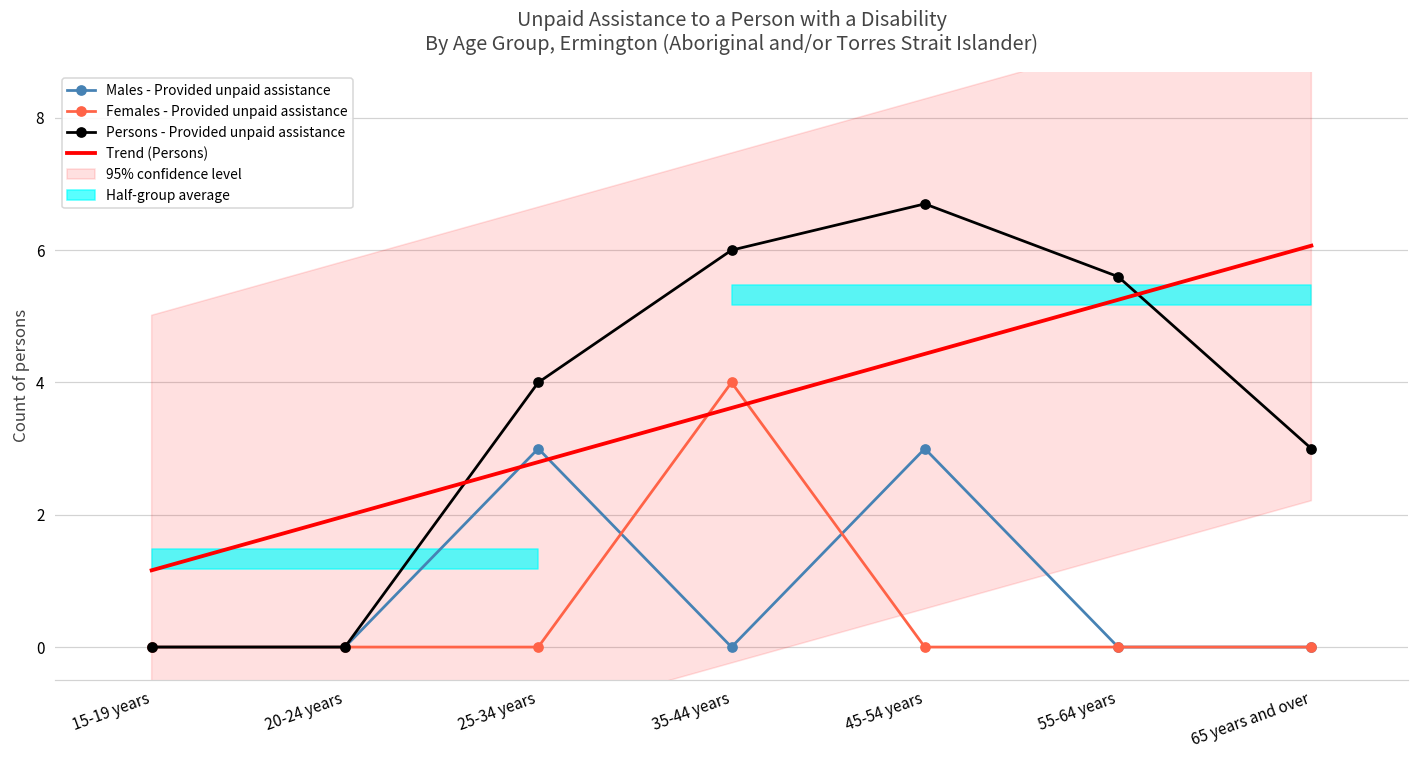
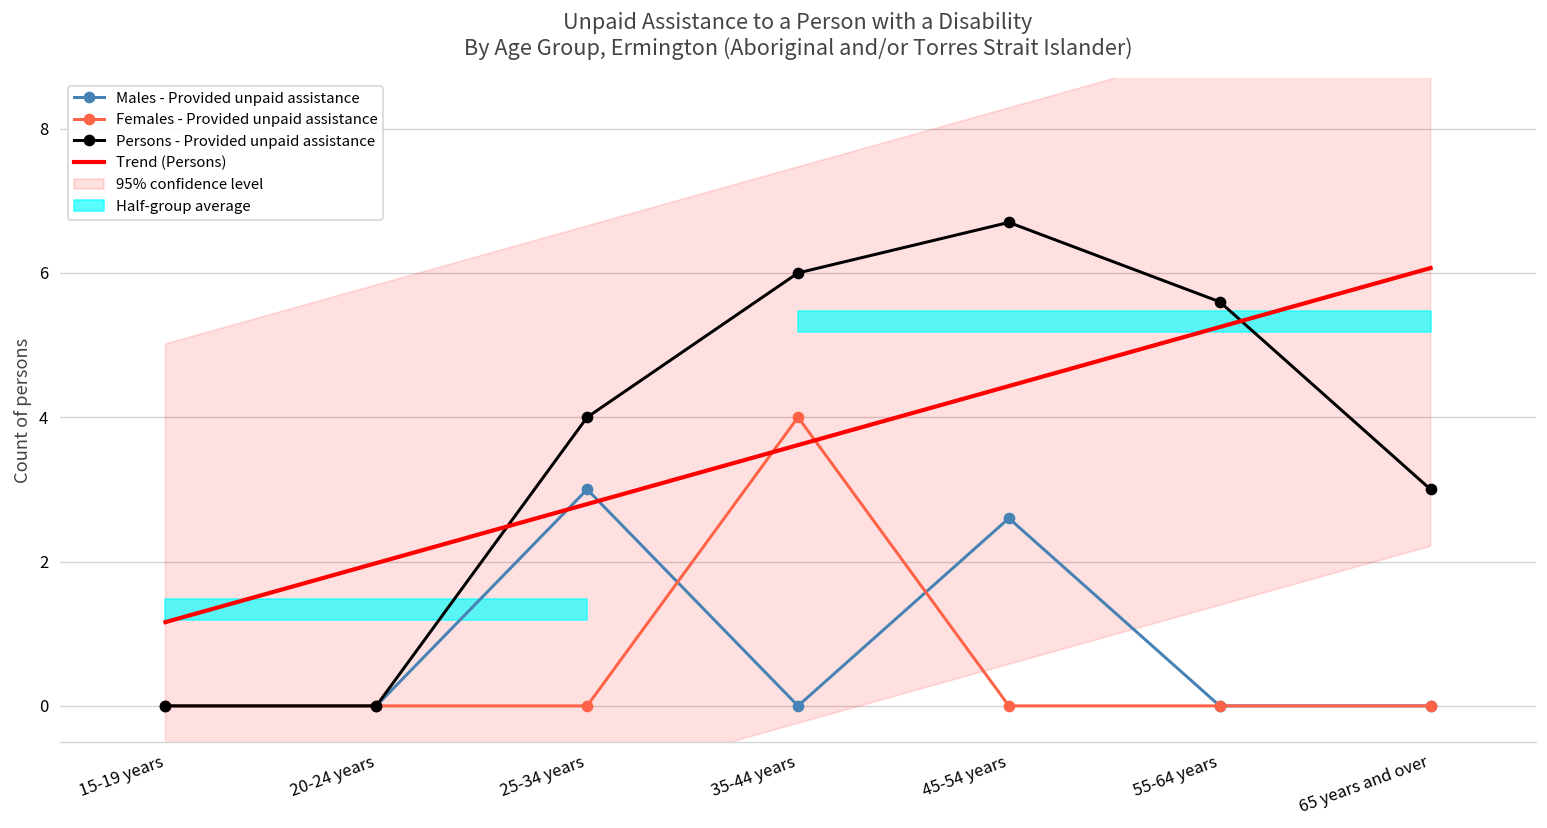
  {
    "Males - Provided unpaid assistance": {
      "25-34 years": 3.0,
      "35-44 years": 0.0,
-     "45-54 years": 3.0
+     "45-54 years": 2.6
    },
    "Females - Provided unpaid assistance": {
      "25-34 years": 0.0,
      "35-44 years": 4.0,
      "45-54 years": 0.0
    },
    "Persons - Provided unpaid assistance": {
      "25-34 years": 4.0,
      "35-44 years": 6.0,
      "45-54 years": 6.7,
      "55-64 years": 5.6,
      "65 years and over": 3.0
    }
  }
